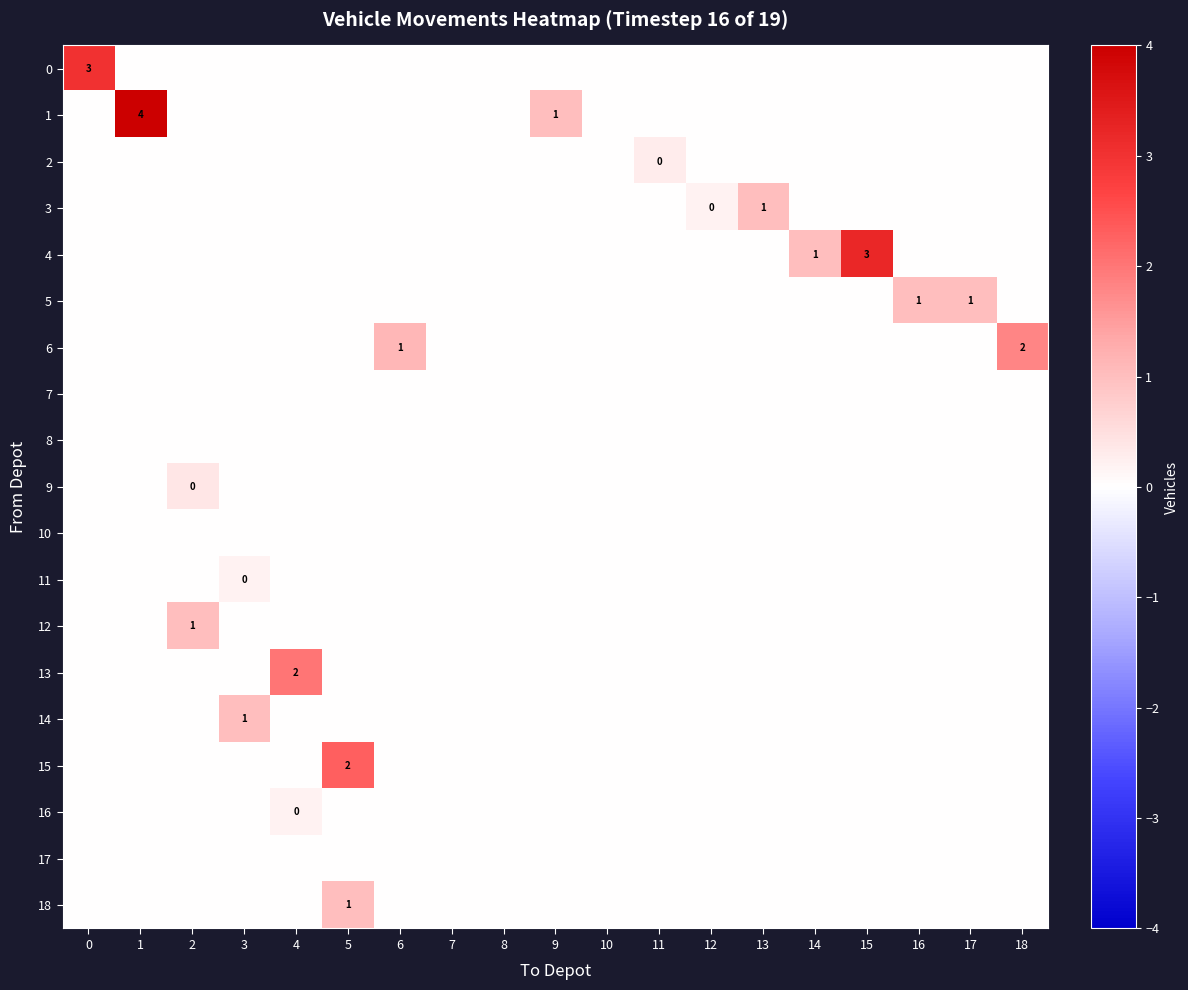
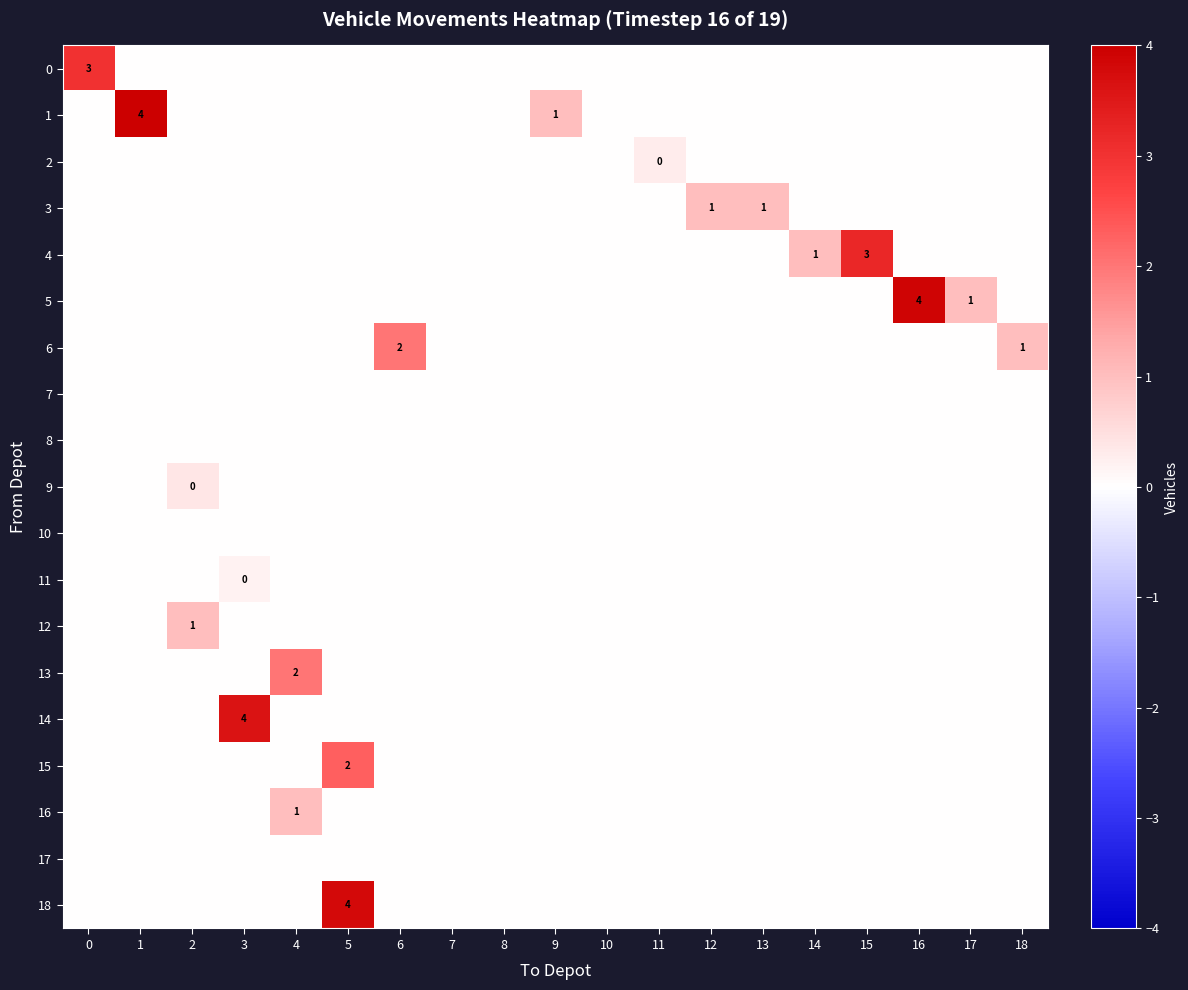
  {
    "0": {
      "0": 3
    },
    "1": {
      "1": 4,
      "9": 1
    },
    "2": {
      "11": 0
    },
    "3": {
-     "12": 0,
+     "12": 1,
      "13": 1
    },
    "4": {
      "14": 1,
      "15": 3
    },
    "5": {
-     "16": 1,
+     "16": 4,
      "17": 1
    },
    "6": {
-     "6": 1,
-     "18": 2
+     "6": 2,
+     "18": 1
    },
    "9": {
      "2": 0
    },
    "11": {
      "3": 0
    },
    "12": {
      "2": 1
    },
    "13": {
      "4": 2
    },
    "14": {
-     "3": 1
+     "3": 4
    },
    "15": {
      "5": 2
    },
    "16": {
-     "4": 0
+     "4": 1
    },
    "18": {
-     "5": 1
+     "5": 4
    }
  }
